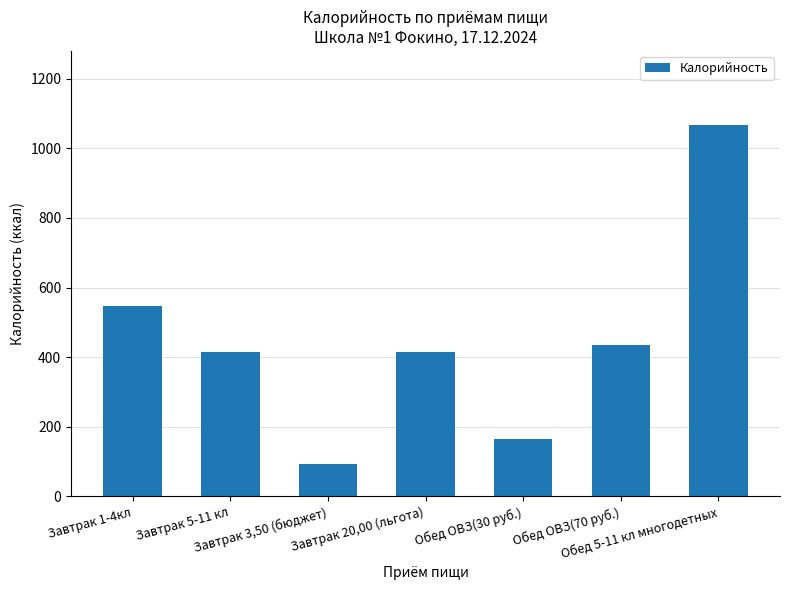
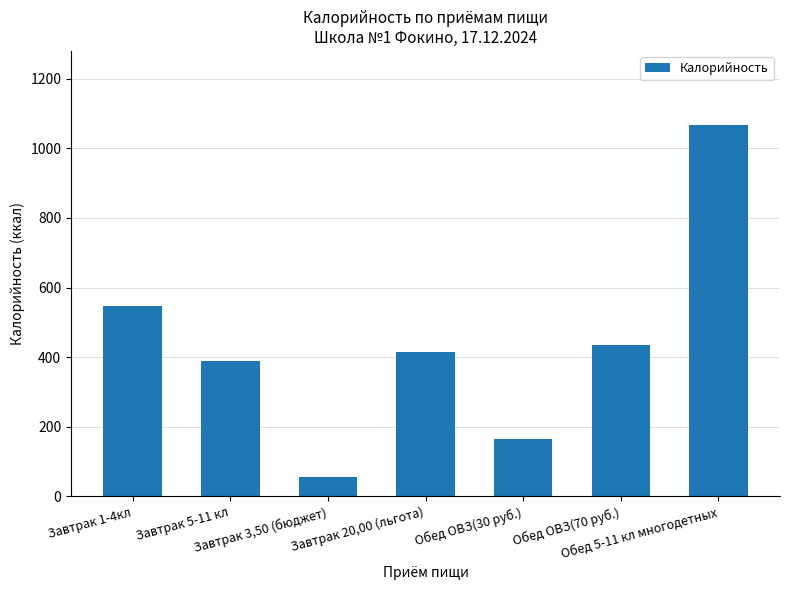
  {
    "Завтрак 1-4кл": 550,
-   "Завтрак 5-11 кл": 420,
-   "Завтрак 3,50 (бюджет)": 90,
+   "Завтрак 5-11 кл": 390,
+   "Завтрак 3,50 (бюджет)": 60,
    "Завтрак 20,00 (льгота)": 420,
    "Обед ОВЗ(30 руб.)": 170,
    "Обед ОВЗ(70 руб.)": 440,
    "Обед 5-11 кл многодетных": 1070
  }
